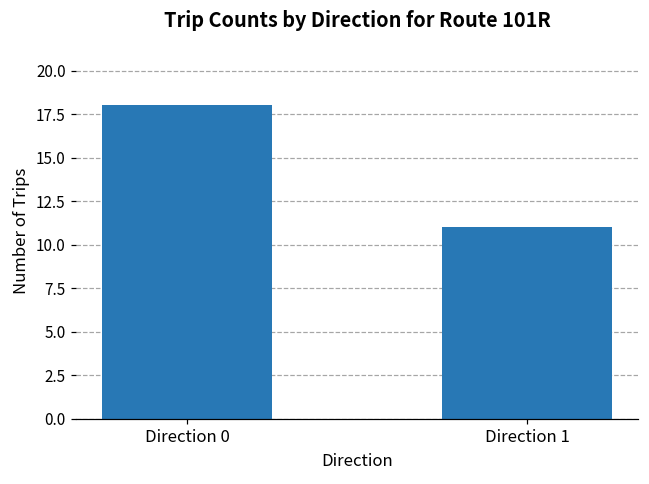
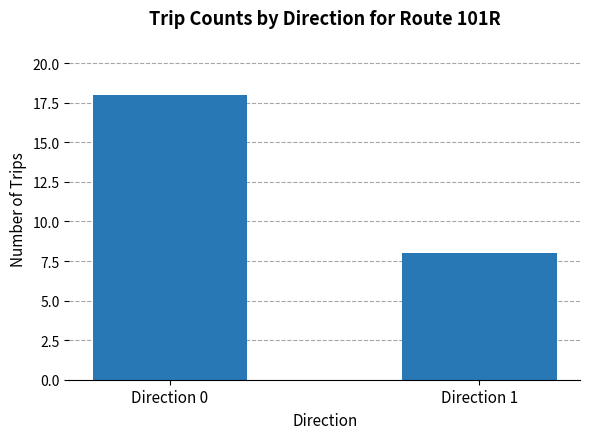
  {
    "Direction 0": 18,
-   "Direction 1": 11
+   "Direction 1": 8
  }
